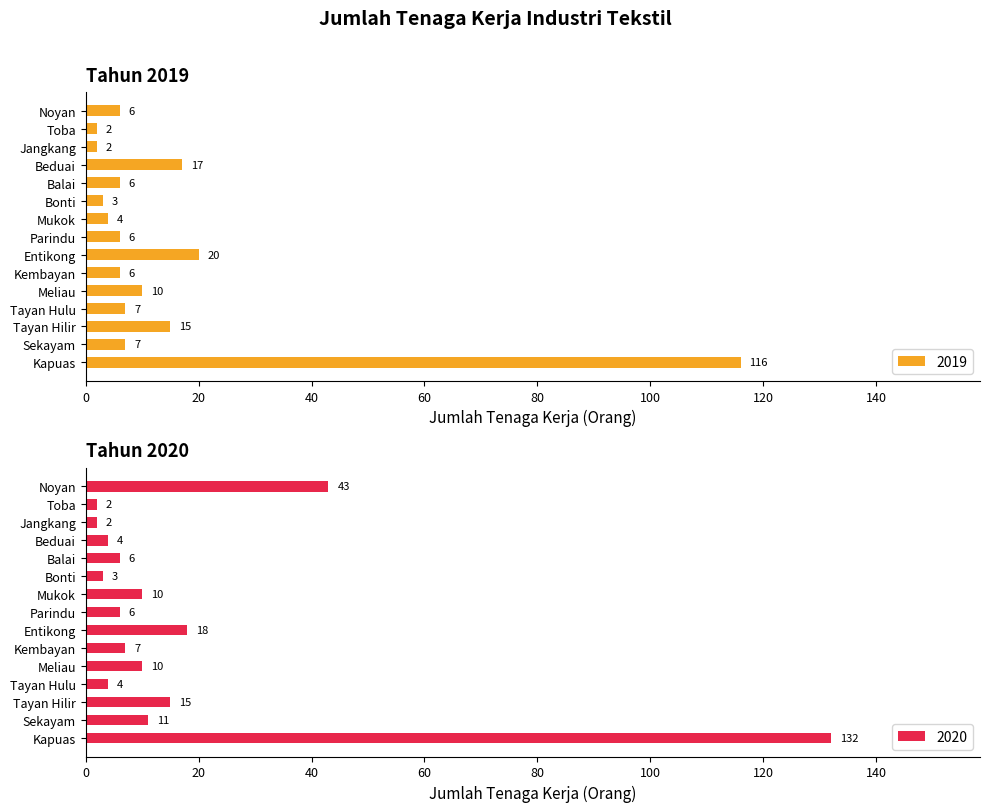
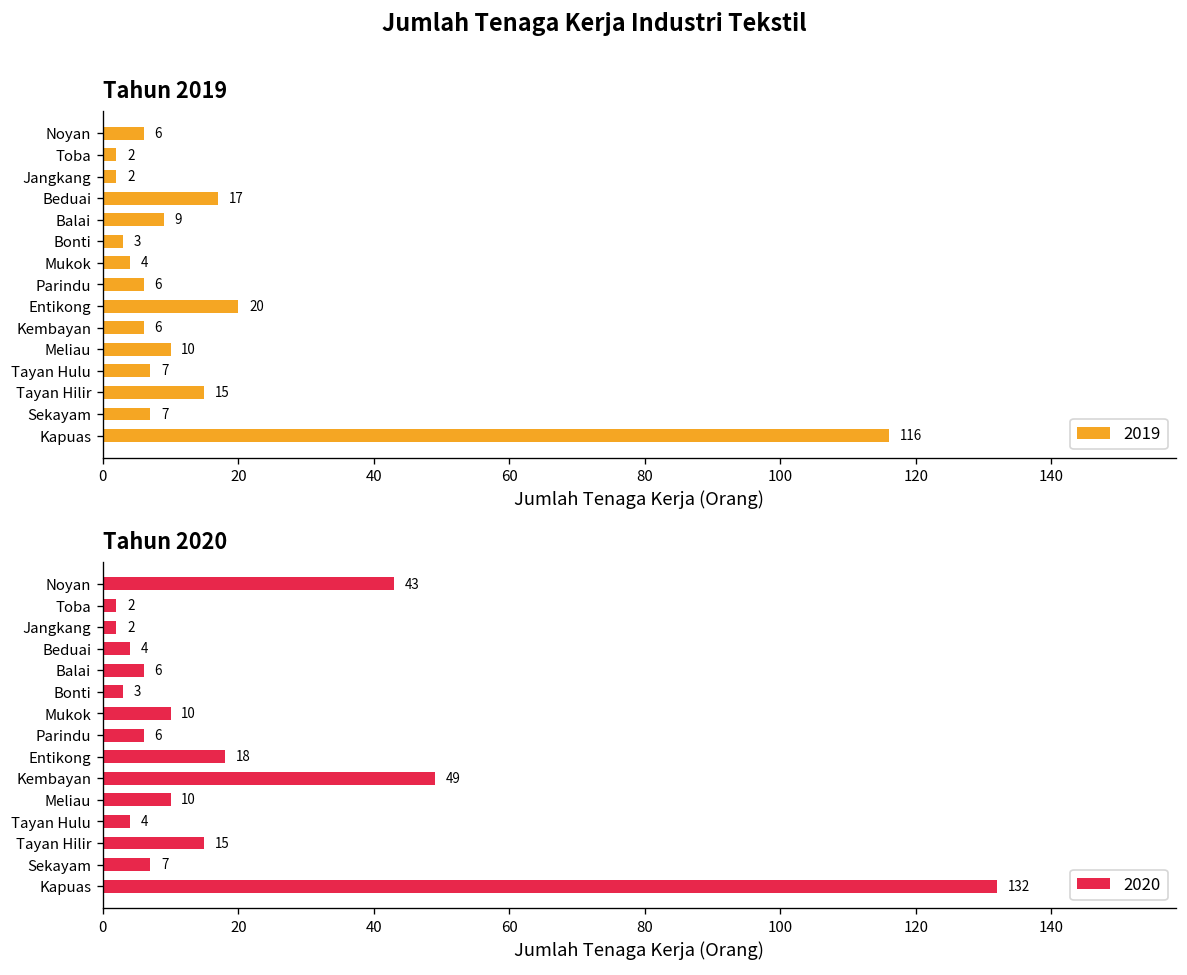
  {
    "Tahun 2019": {
      "Noyan": 6,
      "Toba": 2,
      "Jangkang": 2,
      "Beduai": 17,
-     "Balai": 6,
+     "Balai": 9,
      "Bonti": 3,
      "Mukok": 4,
      "Parindu": 6,
      "Entikong": 20,
      "Kembayan": 6,
      "Meliau": 10,
      "Tayan Hulu": 7,
      "Tayan Hilir": 15,
      "Sekayam": 7,
      "Kapuas": 116
    },
    "Tahun 2020": {
      "Noyan": 43,
      "Toba": 2,
      "Jangkang": 2,
      "Beduai": 4,
      "Balai": 6,
      "Bonti": 3,
      "Mukok": 10,
      "Parindu": 6,
      "Entikong": 18,
-     "Kembayan": 7,
+     "Kembayan": 49,
      "Meliau": 10,
      "Tayan Hulu": 4,
      "Tayan Hilir": 15,
-     "Sekayam": 11,
+     "Sekayam": 7,
      "Kapuas": 132
    }
  }
